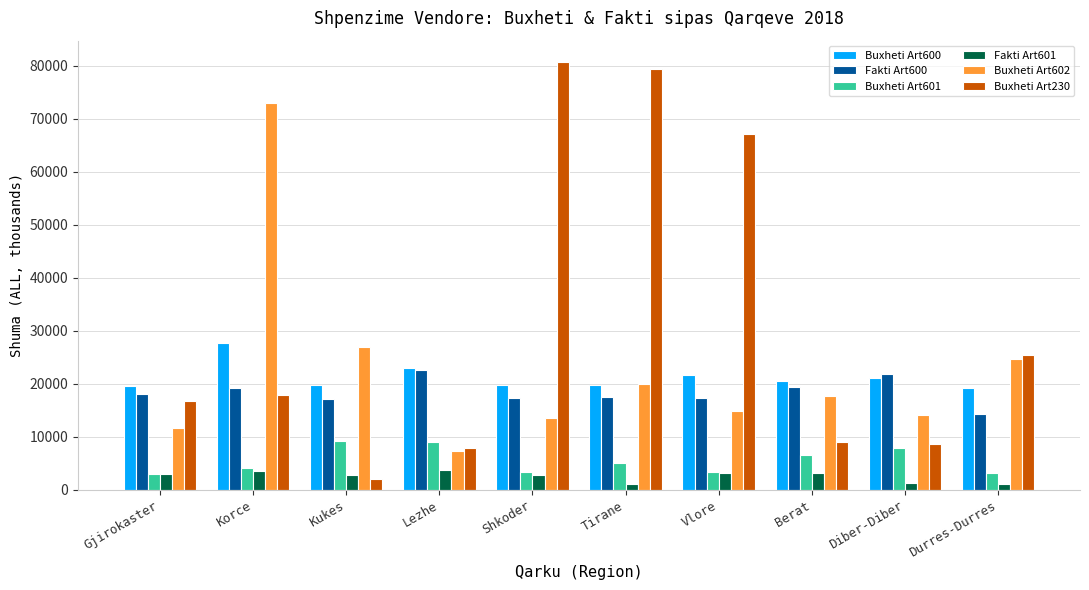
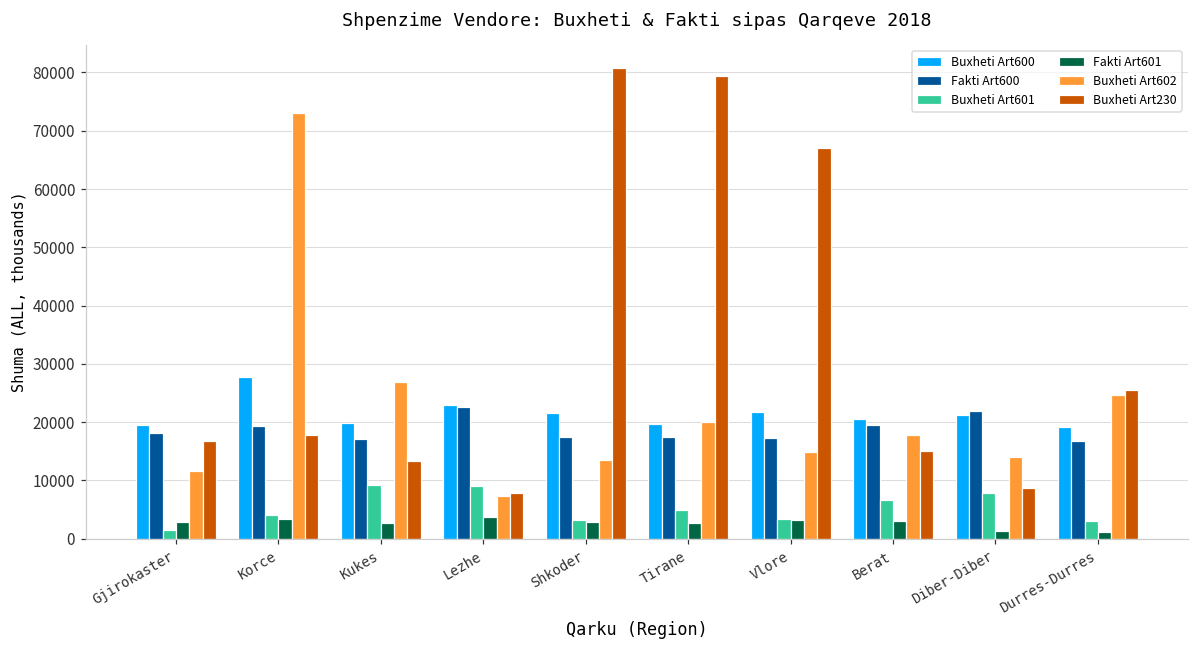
  {
    "Buxheti Art600": {
      "Gjirokaster": 20000,
      "Korce": 28000,
      "Kukes": 20000,
      "Lezhe": 23000,
-     "Shkoder": 20000,
+     "Shkoder": 22000,
      "Tirane": 20000,
      "Vlore": 22000,
      "Berat": 21000,
      "Diber-Diber": 21000,
      "Durres-Durres": 19000
    },
    "Fakti Art600": {
      "Gjirokaster": 18000,
      "Korce": 19000,
      "Kukes": 17000,
      "Lezhe": 23000,
      "Shkoder": 17000,
      "Tirane": 17000,
      "Vlore": 17000,
      "Berat": 19000,
      "Diber-Diber": 22000,
-     "Durres-Durres": 14000
+     "Durres-Durres": 17000
    },
    "Buxheti Art601": {
-     "Gjirokaster": 3000,
+     "Gjirokaster": 1000,
      "Korce": 4000,
      "Kukes": 9000,
      "Lezhe": 9000,
      "Shkoder": 3000,
      "Tirane": 5000,
      "Vlore": 3000,
      "Berat": 7000,
      "Diber-Diber": 8000,
      "Durres-Durres": 3000
    },
    "Fakti Art601": {
      "Gjirokaster": 3000,
      "Korce": 3000,
      "Kukes": 3000,
      "Lezhe": 4000,
      "Shkoder": 3000,
-     "Tirane": 1000,
+     "Tirane": 3000,
      "Vlore": 3000,
      "Berat": 3000,
      "Diber-Diber": 1000,
      "Durres-Durres": 1000
    },
    "Buxheti Art602": {
      "Gjirokaster": 12000,
      "Korce": 73000,
      "Kukes": 27000,
      "Lezhe": 7000,
      "Shkoder": 13000,
      "Tirane": 20000,
      "Vlore": 15000,
      "Berat": 18000,
      "Diber-Diber": 14000,
      "Durres-Durres": 25000
    },
    "Buxheti Art230": {
      "Gjirokaster": 17000,
      "Korce": 18000,
-     "Kukes": 2000,
+     "Kukes": 13000,
      "Lezhe": 8000,
      "Shkoder": 81000,
      "Tirane": 79000,
      "Vlore": 67000,
-     "Berat": 9000,
+     "Berat": 15000,
      "Diber-Diber": 9000,
      "Durres-Durres": 25000
    }
  }
